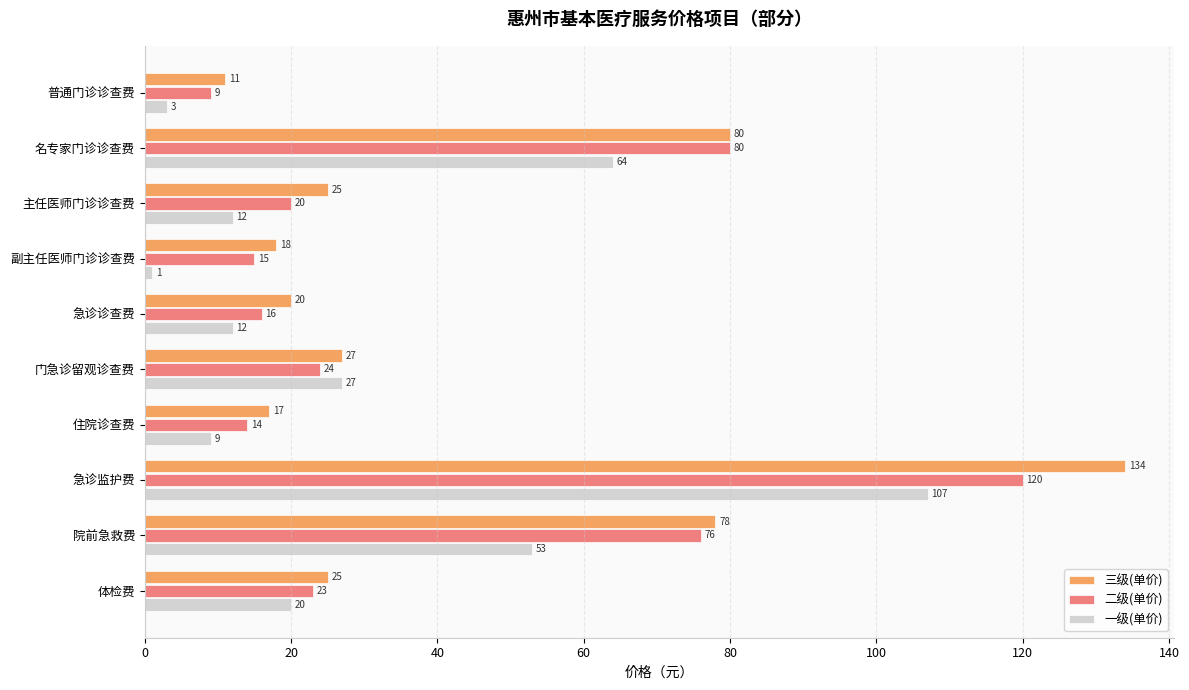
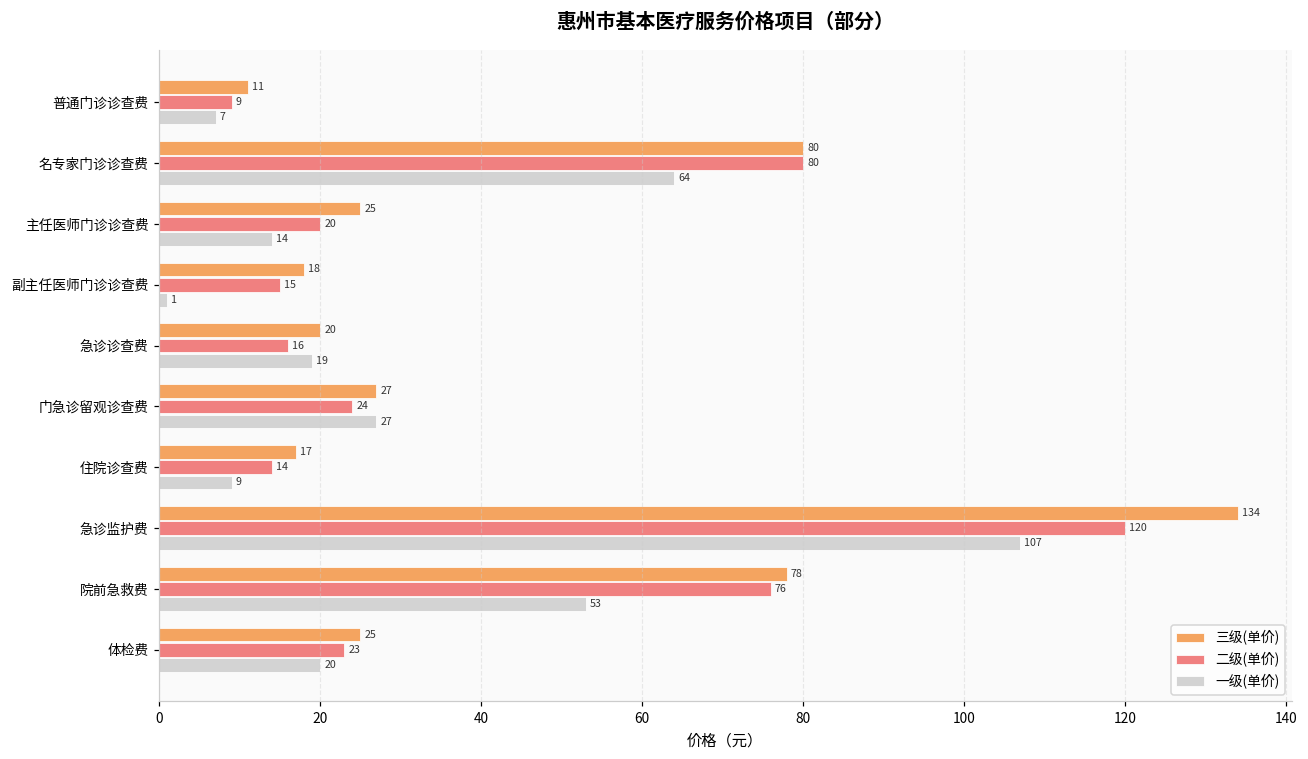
  {
    "一级(单价)": {
-     "普通门诊诊查费": 3,
+     "普通门诊诊查费": 7,
      "名专家门诊诊查费": 64,
-     "主任医师门诊诊查费": 12,
+     "主任医师门诊诊查费": 14,
      "副主任医师门诊诊查费": 1,
-     "急诊诊查费": 12,
+     "急诊诊查费": 19,
      "门急诊留观诊查费": 27,
      "住院诊查费": 9,
      "急诊监护费": 107,
      "院前急救费": 53,
      "体检费": 20
    }
  }
